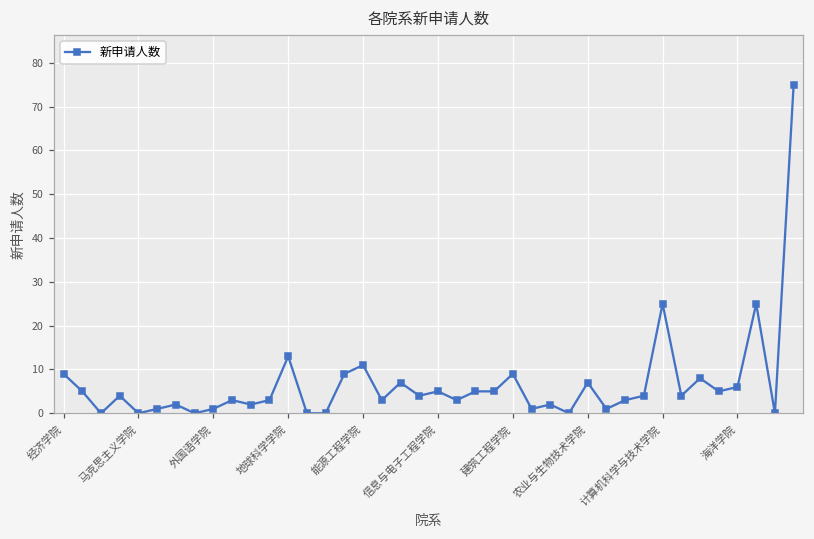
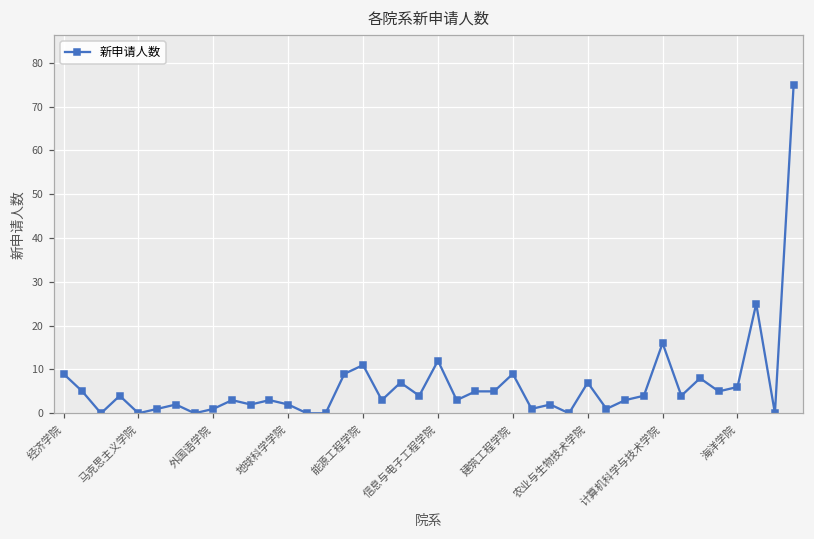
  {
    "经济学院": 9,
    "马克思主义学院": 0,
    "外国语学院": 1,
-   "地球科学学院": 13,
+   "地球科学学院": 2,
    "能源工程学院": 11,
-   "信息与电子工程学院": 5,
+   "信息与电子工程学院": 12,
    "建筑工程学院": 9,
    "农业与生物技术学院": 7,
-   "计算机科学与技术学院": 25,
+   "计算机科学与技术学院": 16,
    "海洋学院": 6
  }
